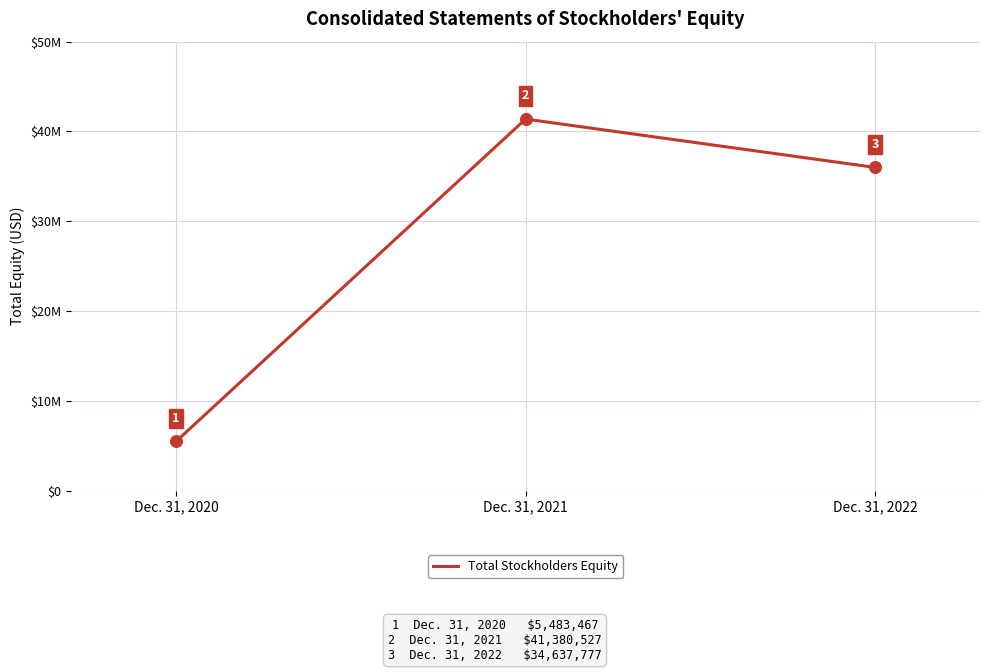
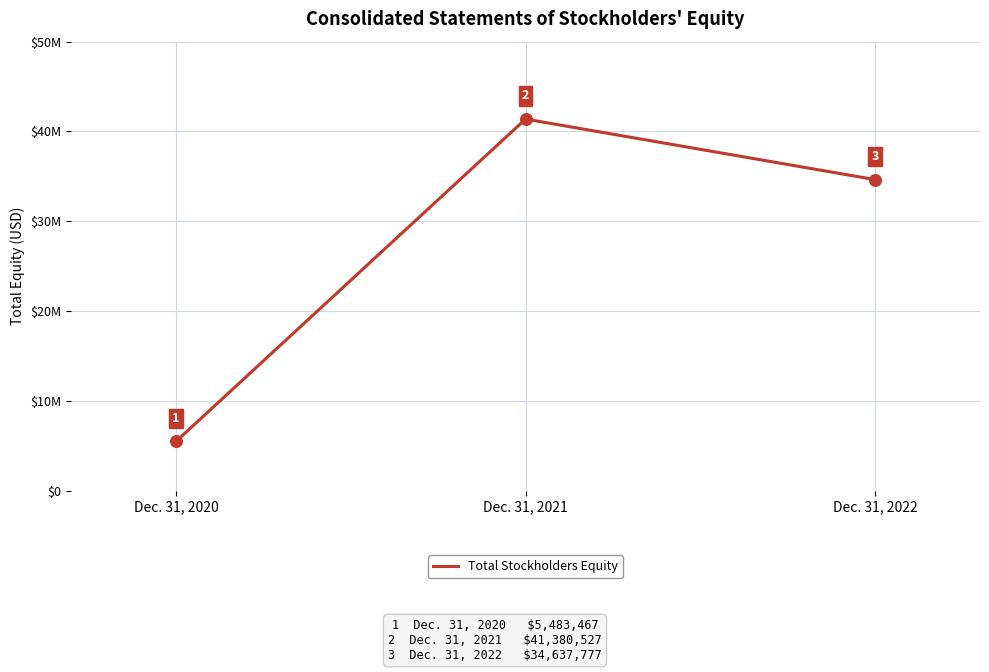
  {
-   "Dec. 31, 2022": "$36000000"
+   "Dec. 31, 2022": "$35000000"
  }
